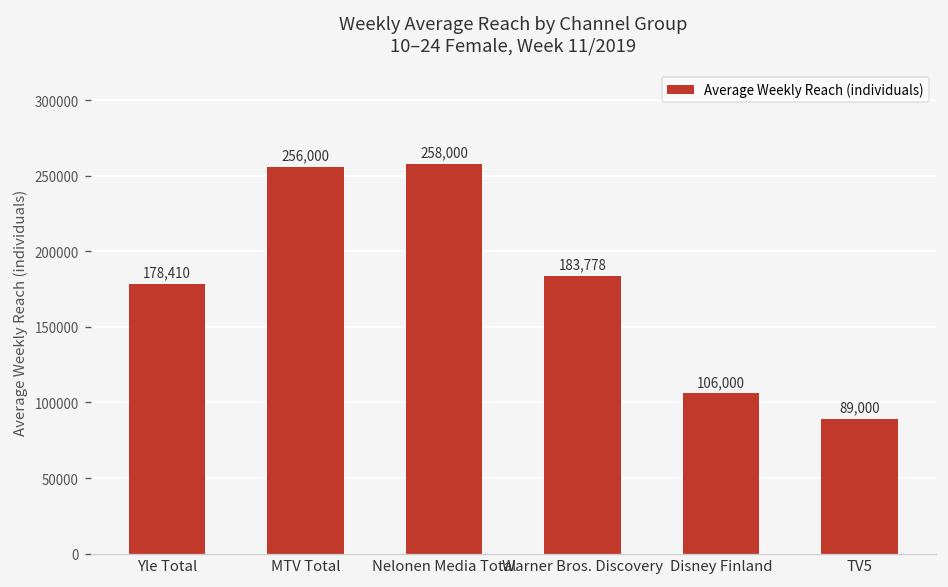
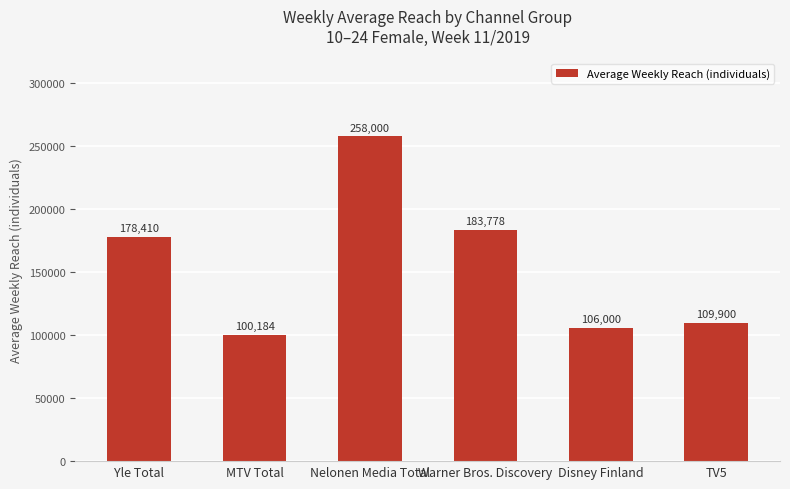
  {
    "Yle Total": "178,410",
-   "MTV Total": "256,000",
+   "MTV Total": "100,184",
    "Nelonen Media Total": "258,000",
    "Warner Bros. Discovery": "183,778",
    "Disney Finland": "106,000",
-   "TV5": "89,000"
+   "TV5": "109,900"
  }
